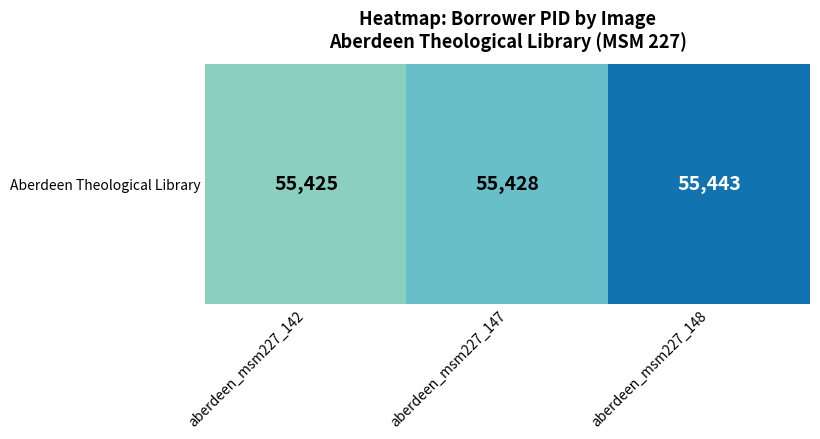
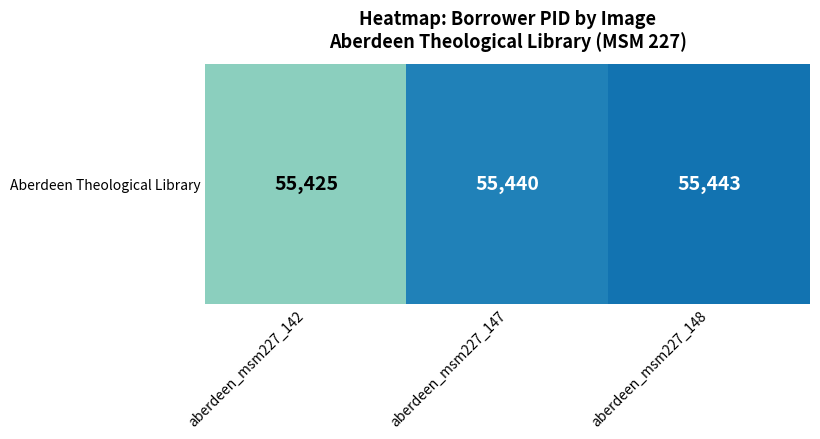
  {
    "Aberdeen Theological Library": {
      "aberdeen_msm227_142": "55,425",
-     "aberdeen_msm227_147": "55,428",
+     "aberdeen_msm227_147": "55,440",
      "aberdeen_msm227_148": "55,443"
    }
  }
